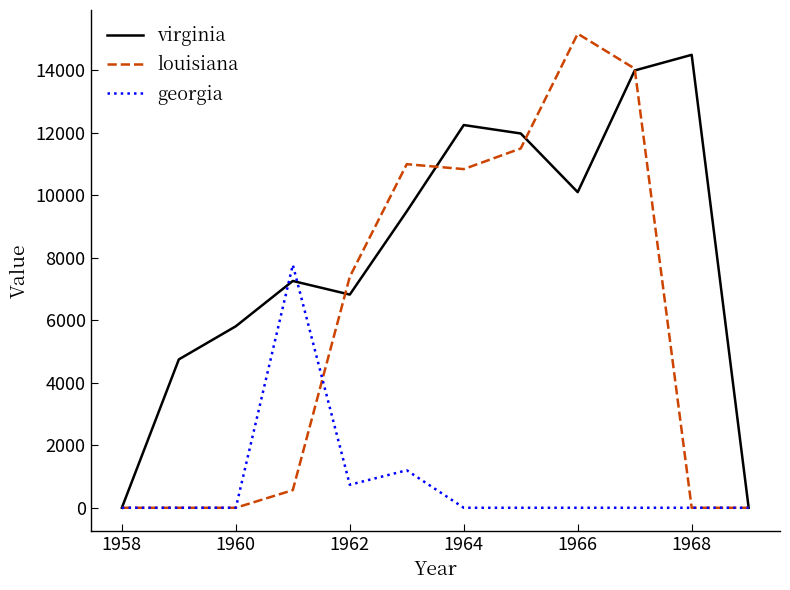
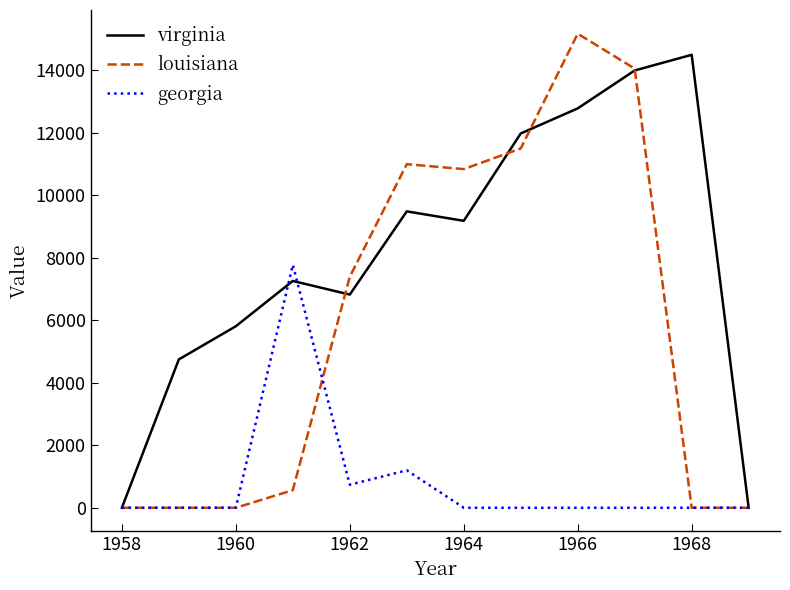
  {
    "virginia": {
      "1960": 5800,
      "1962": 6800,
-     "1964": 12300,
-     "1966": 10100,
+     "1964": 9200,
+     "1966": 12800,
      "1968": 14500
    },
    "louisiana": {
      "1962": 7400,
      "1964": 10800,
      "1966": 15200
    },
    "georgia": {
      "1962": 700,
      "1964": 0,
      "1966": 0
    }
  }
